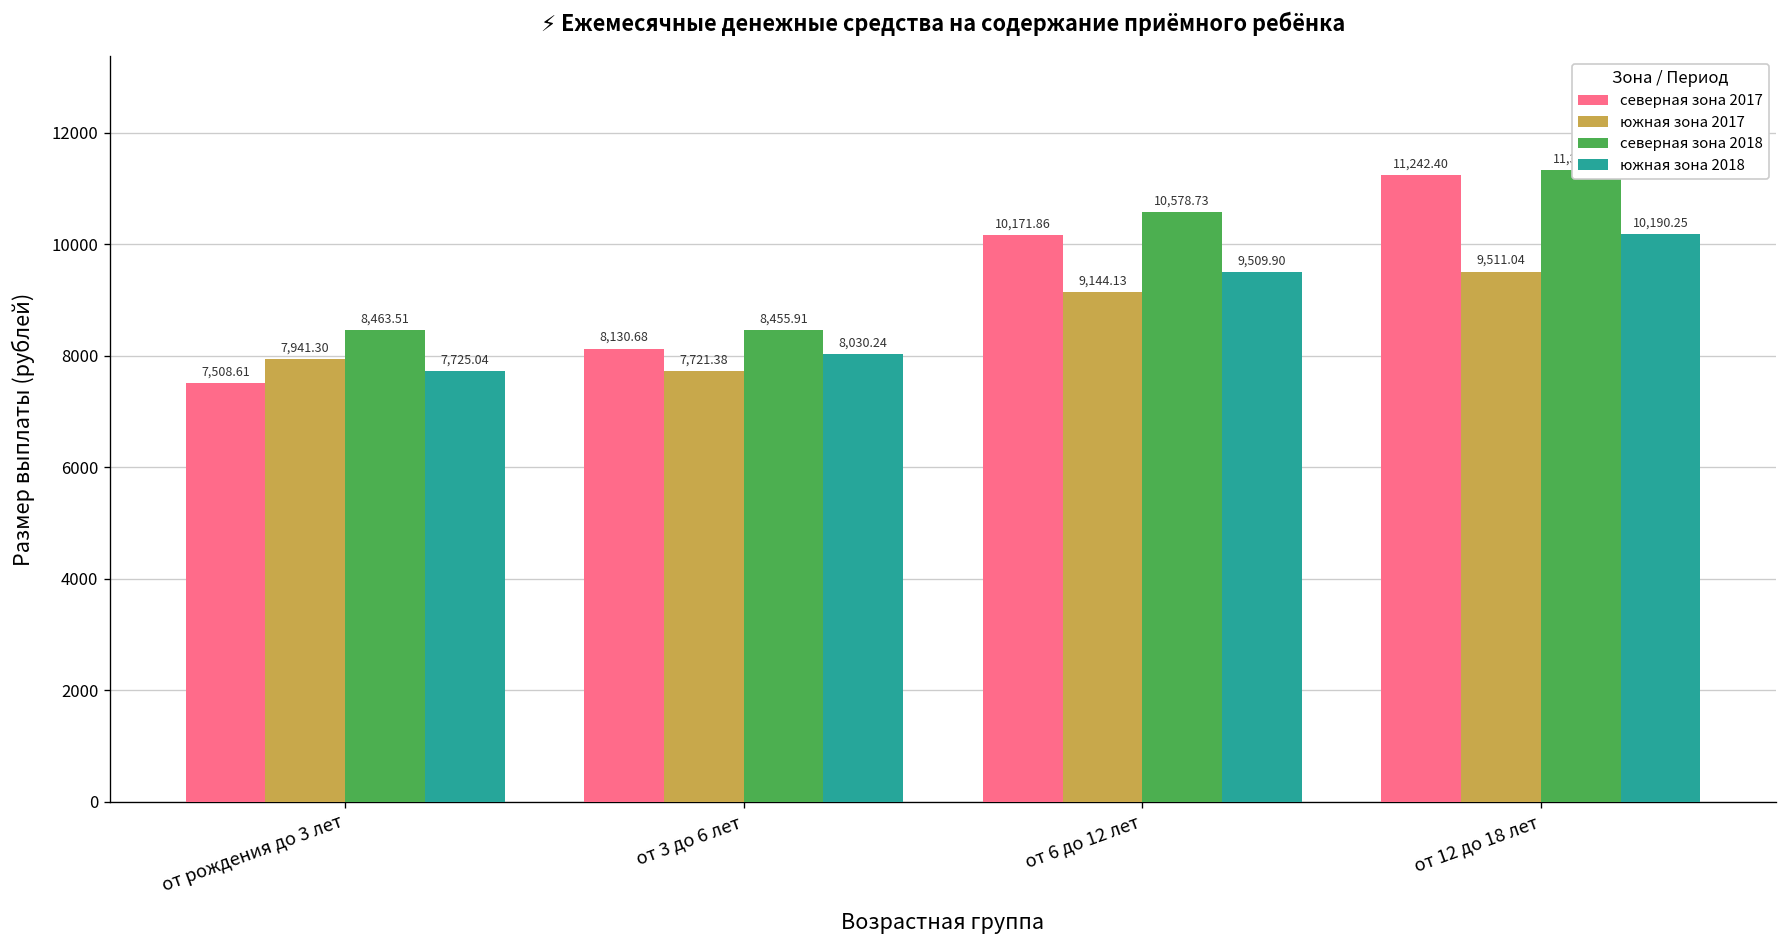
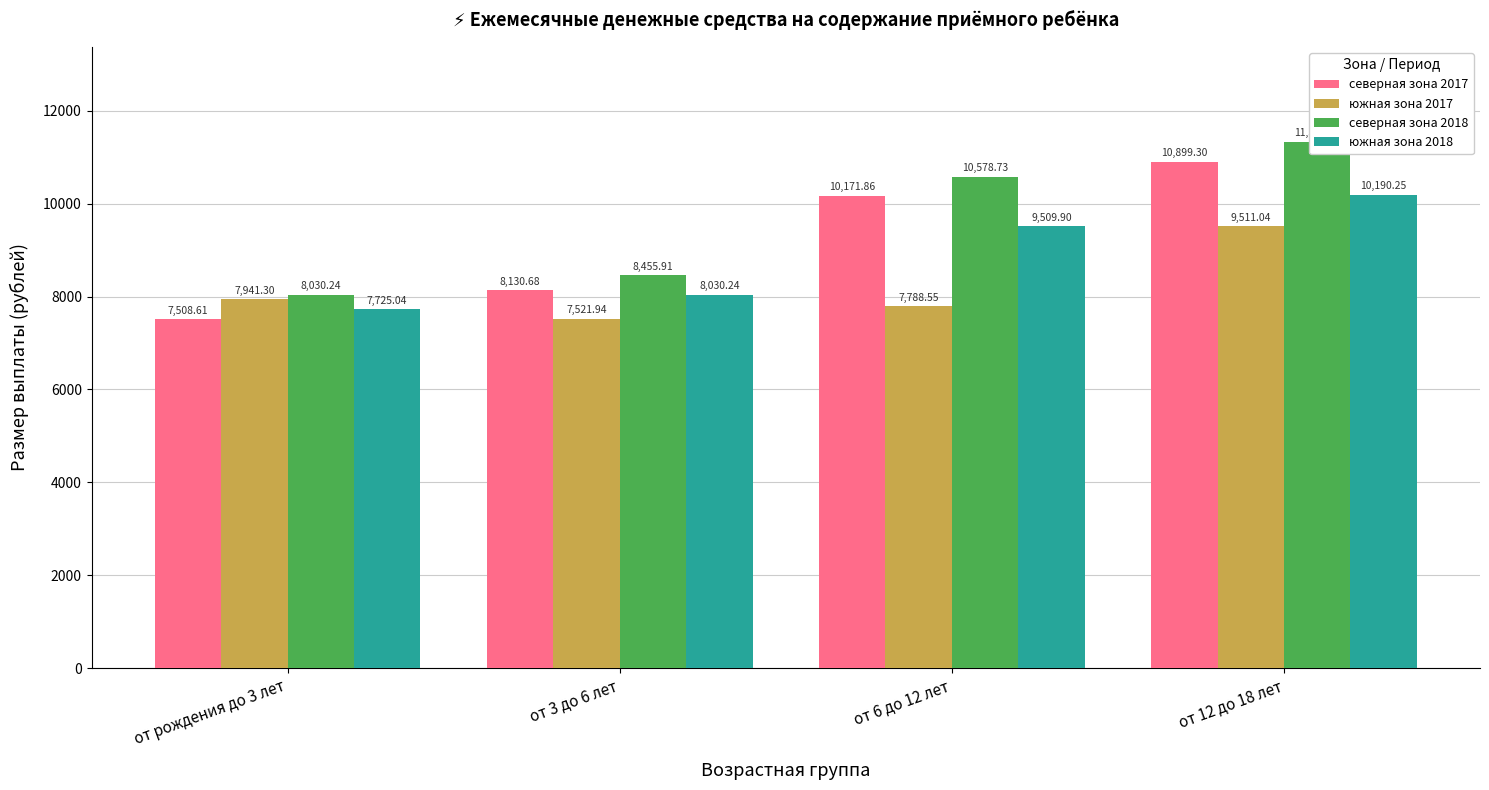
  {
    "северная зона 2017": {
      "от рождения до 3 лет": "7,508.61",
      "от 3 до 6 лет": "8,130.68",
      "от 6 до 12 лет": "10,171.86",
-     "от 12 до 18 лет": "11,242.40"
+     "от 12 до 18 лет": "10,899.30"
    },
    "южная зона 2017": {
      "от рождения до 3 лет": "7,941.30",
-     "от 3 до 6 лет": "7,721.38",
-     "от 6 до 12 лет": "9,144.13",
+     "от 3 до 6 лет": "7,521.94",
+     "от 6 до 12 лет": "7,788.55",
      "от 12 до 18 лет": "9,511.04"
    },
    "северная зона 2018": {
-     "от рождения до 3 лет": "8,463.51",
+     "от рождения до 3 лет": "8,030.24",
      "от 3 до 6 лет": "8,455.91",
      "от 6 до 12 лет": "10,578.73"
    },
    "южная зона 2018": {
      "от рождения до 3 лет": "7,725.04",
      "от 3 до 6 лет": "8,030.24",
      "от 6 до 12 лет": "9,509.90",
      "от 12 до 18 лет": "10,190.25"
    }
  }
